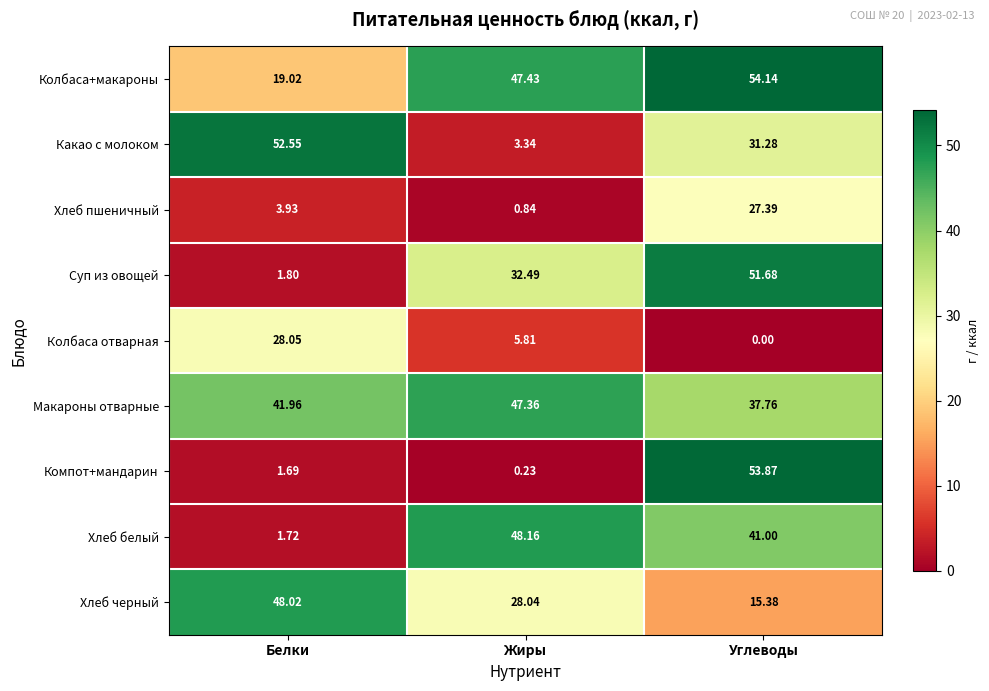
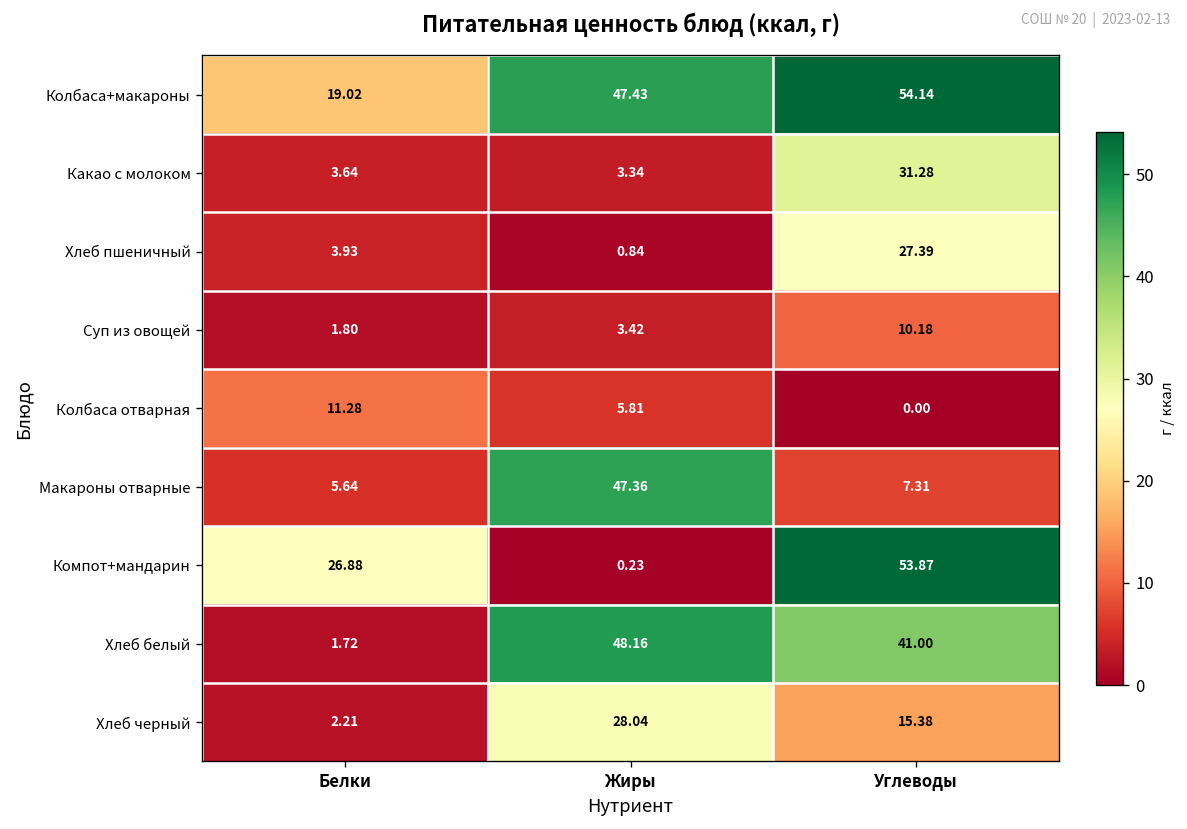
  {
    "Колбаса+макароны": {
      "Белки": 19.02,
      "Жиры": 47.43,
      "Углеводы": 54.14
    },
    "Какао с молоком": {
-     "Белки": 52.55,
+     "Белки": 3.64,
      "Жиры": 3.34,
      "Углеводы": 31.28
    },
    "Хлеб пшеничный": {
      "Белки": 3.93,
      "Жиры": 0.84,
      "Углеводы": 27.39
    },
    "Суп из овощей": {
      "Белки": 1.80,
-     "Жиры": 32.49,
-     "Углеводы": 51.68
+     "Жиры": 3.42,
+     "Углеводы": 10.18
    },
    "Колбаса отварная": {
-     "Белки": 28.05,
+     "Белки": 11.28,
      "Жиры": 5.81,
      "Углеводы": 0.00
    },
    "Макароны отварные": {
-     "Белки": 41.96,
+     "Белки": 5.64,
      "Жиры": 47.36,
-     "Углеводы": 37.76
+     "Углеводы": 7.31
    },
    "Компот+мандарин": {
-     "Белки": 1.69,
+     "Белки": 26.88,
      "Жиры": 0.23,
      "Углеводы": 53.87
    },
    "Хлеб белый": {
      "Белки": 1.72,
      "Жиры": 48.16,
      "Углеводы": 41.00
    },
    "Хлеб черный": {
-     "Белки": 48.02,
+     "Белки": 2.21,
      "Жиры": 28.04,
      "Углеводы": 15.38
    }
  }
